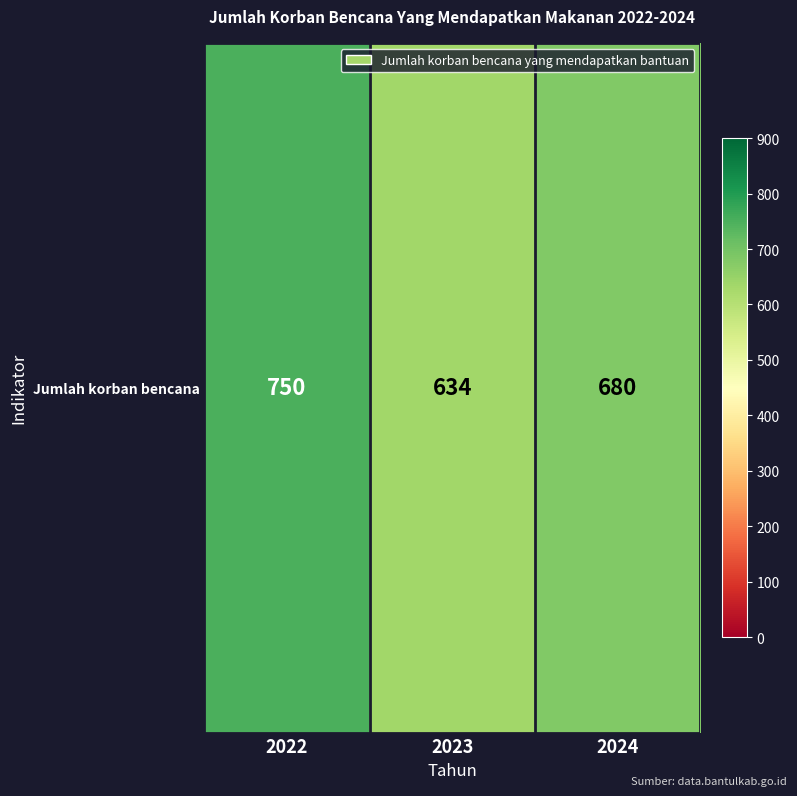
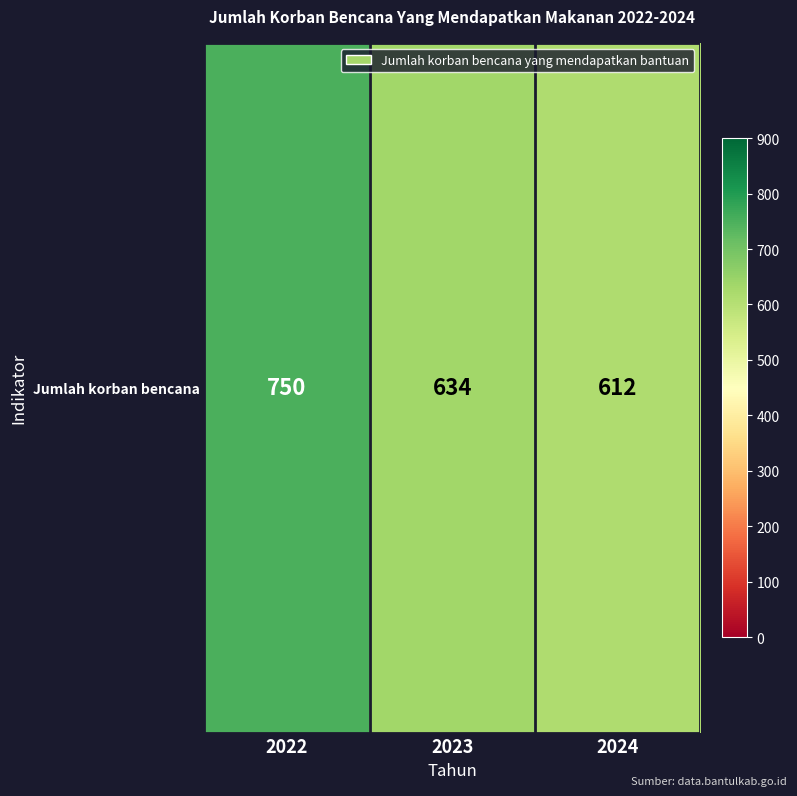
  {
    "Jumlah korban bencana": {
      "2022": 750,
      "2023": 634,
-     "2024": 680
+     "2024": 612
    }
  }
